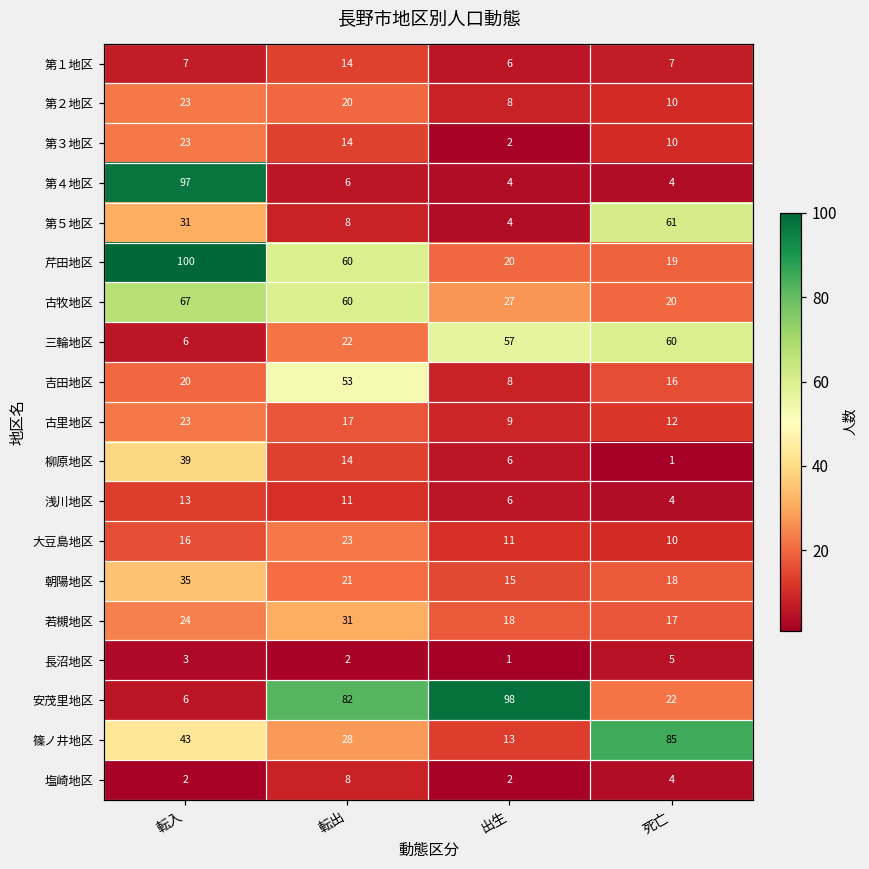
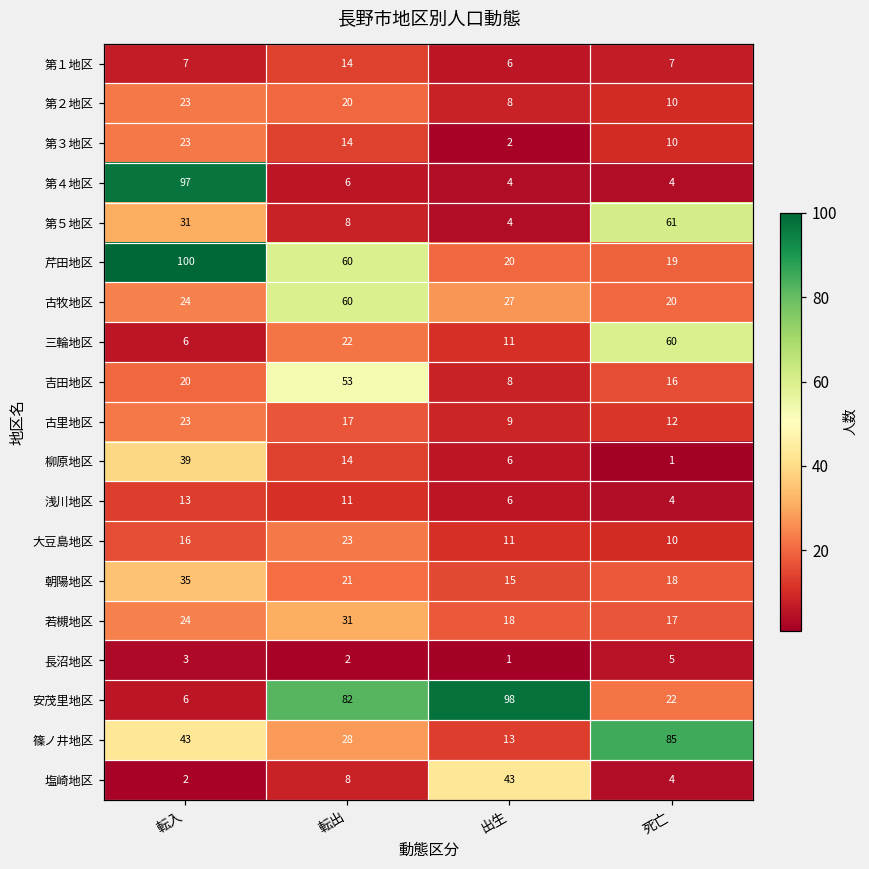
  {
    "第１地区": {
      "転入": 7,
      "転出": 14,
      "出生": 6,
      "死亡": 7
    },
    "第２地区": {
      "転入": 23,
      "転出": 20,
      "出生": 8,
      "死亡": 10
    },
    "第３地区": {
      "転入": 23,
      "転出": 14,
      "出生": 2,
      "死亡": 10
    },
    "第４地区": {
      "転入": 97,
      "転出": 6,
      "出生": 4,
      "死亡": 4
    },
    "第５地区": {
      "転入": 31,
      "転出": 8,
      "出生": 4,
      "死亡": 61
    },
    "芹田地区": {
      "転入": 100,
      "転出": 60,
      "出生": 20,
      "死亡": 19
    },
    "古牧地区": {
-     "転入": 67,
+     "転入": 24,
      "転出": 60,
      "出生": 27,
      "死亡": 20
    },
    "三輪地区": {
      "転入": 6,
      "転出": 22,
-     "出生": 57,
+     "出生": 11,
      "死亡": 60
    },
    "吉田地区": {
      "転入": 20,
      "転出": 53,
      "出生": 8,
      "死亡": 16
    },
    "古里地区": {
      "転入": 23,
      "転出": 17,
      "出生": 9,
      "死亡": 12
    },
    "柳原地区": {
      "転入": 39,
      "転出": 14,
      "出生": 6,
      "死亡": 1
    },
    "浅川地区": {
      "転入": 13,
      "転出": 11,
      "出生": 6,
      "死亡": 4
    },
    "大豆島地区": {
      "転入": 16,
      "転出": 23,
      "出生": 11,
      "死亡": 10
    },
    "朝陽地区": {
      "転入": 35,
      "転出": 21,
      "出生": 15,
      "死亡": 18
    },
    "若槻地区": {
      "転入": 24,
      "転出": 31,
      "出生": 18,
      "死亡": 17
    },
    "長沼地区": {
      "転入": 3,
      "転出": 2,
      "出生": 1,
      "死亡": 5
    },
    "安茂里地区": {
      "転入": 6,
      "転出": 82,
      "出生": 98,
      "死亡": 22
    },
    "篠ノ井地区": {
      "転入": 43,
      "転出": 28,
      "出生": 13,
      "死亡": 85
    },
    "塩崎地区": {
      "転入": 2,
      "転出": 8,
-     "出生": 2,
+     "出生": 43,
      "死亡": 4
    }
  }
